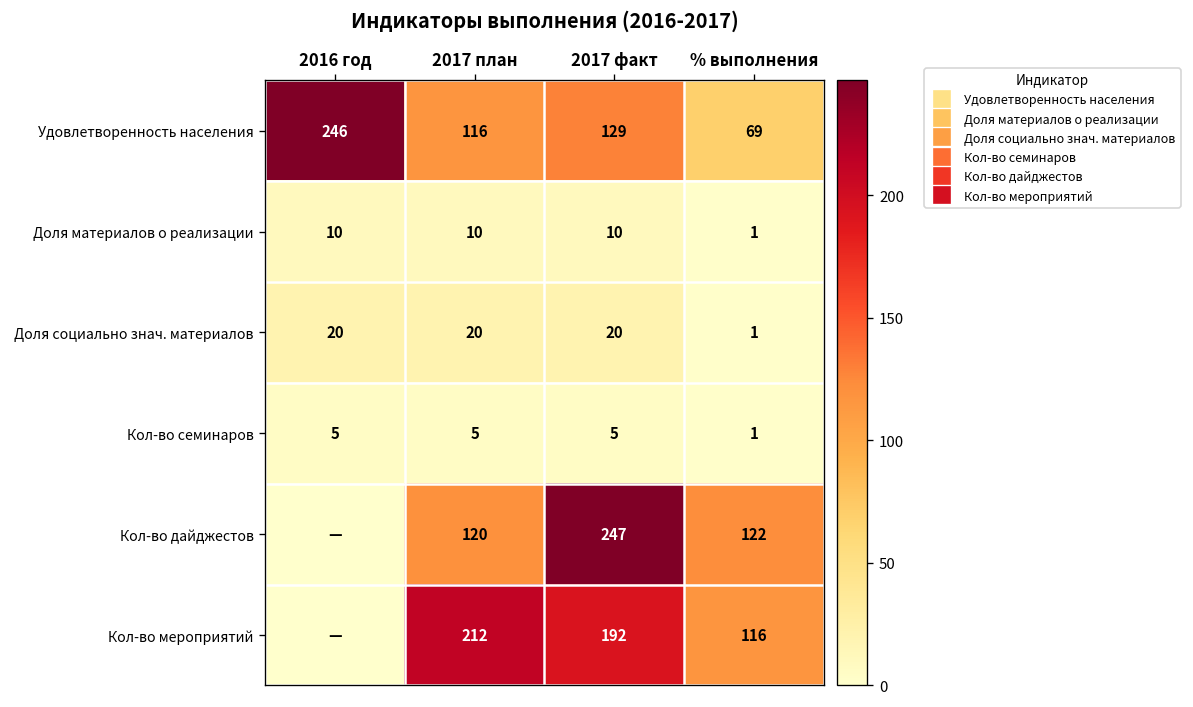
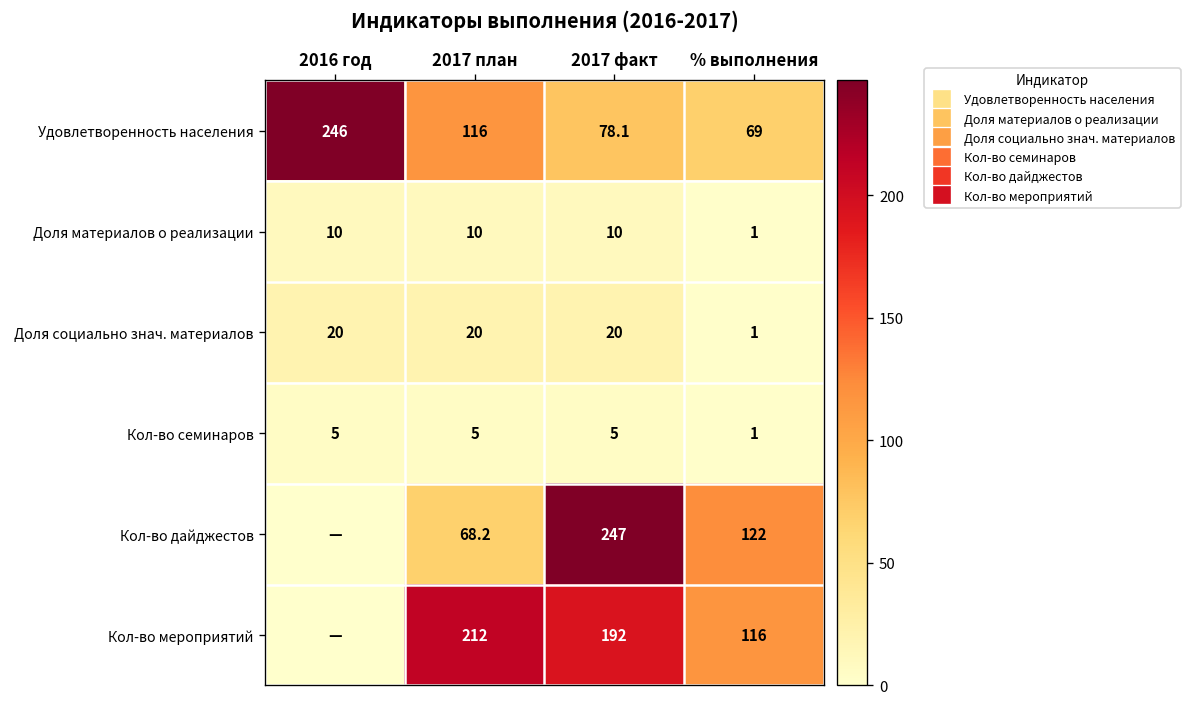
  {
    "Удовлетворенность населения": {
      "2016 год": 246,
      "2017 план": 116,
-     "2017 факт": 129,
+     "2017 факт": 78.1,
      "% выполнения": 69
    },
    "Доля материалов о реализации": {
      "2016 год": 10,
      "2017 план": 10,
      "2017 факт": 10,
      "% выполнения": 1
    },
    "Доля социально знач. материалов": {
      "2016 год": 20,
      "2017 план": 20,
      "2017 факт": 20,
      "% выполнения": 1
    },
    "Кол-во семинаров": {
      "2016 год": 5,
      "2017 план": 5,
      "2017 факт": 5,
      "% выполнения": 1
    },
    "Кол-во дайджестов": {
-     "2017 план": 120,
+     "2017 план": 68.2,
      "2017 факт": 247,
      "% выполнения": 122
    },
    "Кол-во мероприятий": {
      "2017 план": 212,
      "2017 факт": 192,
      "% выполнения": 116
    }
  }
